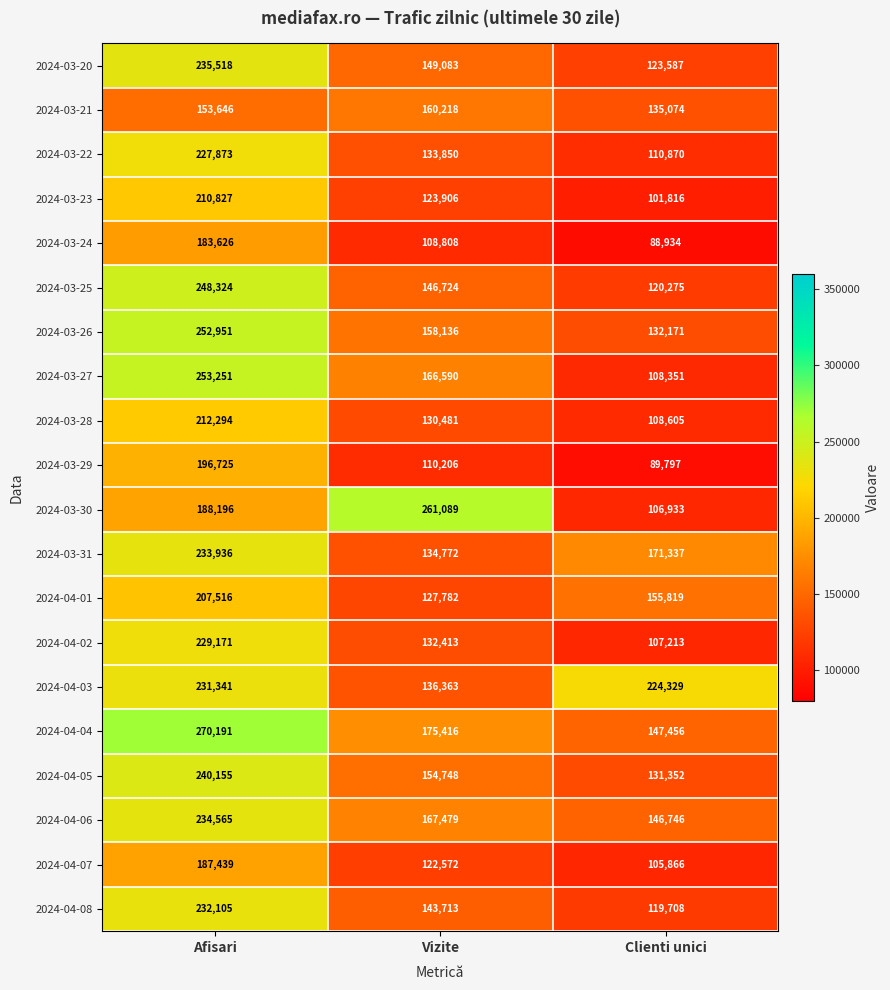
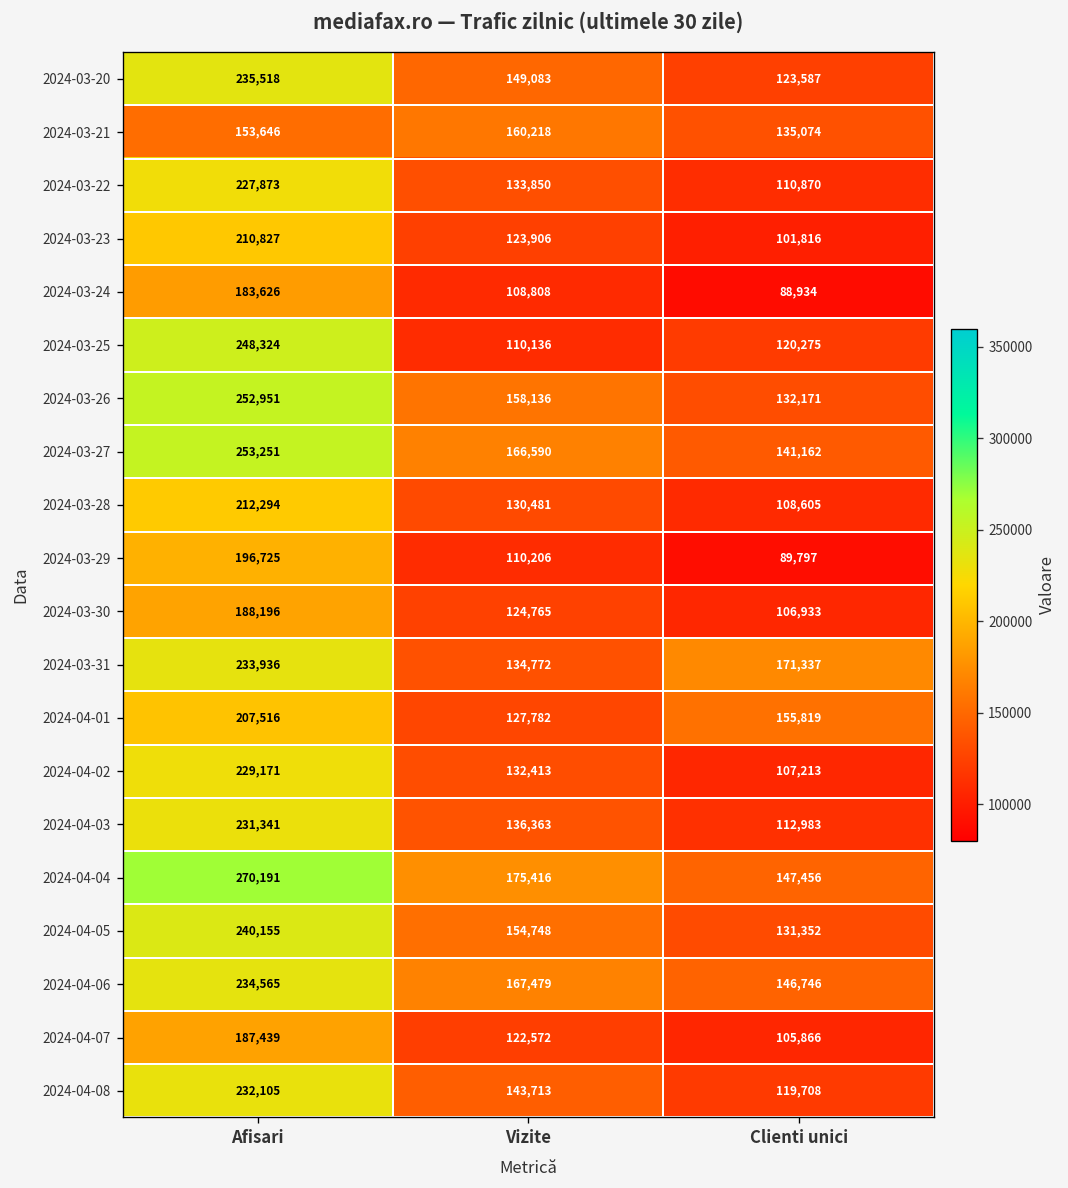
  {
    "2024-03-20": {
      "Afisari": "235,518",
      "Vizite": "149,083",
      "Clienti unici": "123,587"
    },
    "2024-03-21": {
      "Afisari": "153,646",
      "Vizite": "160,218",
      "Clienti unici": "135,074"
    },
    "2024-03-22": {
      "Afisari": "227,873",
      "Vizite": "133,850",
      "Clienti unici": "110,870"
    },
    "2024-03-23": {
      "Afisari": "210,827",
      "Vizite": "123,906",
      "Clienti unici": "101,816"
    },
    "2024-03-24": {
      "Afisari": "183,626",
      "Vizite": "108,808",
      "Clienti unici": "88,934"
    },
    "2024-03-25": {
      "Afisari": "248,324",
-     "Vizite": "146,724",
+     "Vizite": "110,136",
      "Clienti unici": "120,275"
    },
    "2024-03-26": {
      "Afisari": "252,951",
      "Vizite": "158,136",
      "Clienti unici": "132,171"
    },
    "2024-03-27": {
      "Afisari": "253,251",
      "Vizite": "166,590",
-     "Clienti unici": "108,351"
+     "Clienti unici": "141,162"
    },
    "2024-03-28": {
      "Afisari": "212,294",
      "Vizite": "130,481",
      "Clienti unici": "108,605"
    },
    "2024-03-29": {
      "Afisari": "196,725",
      "Vizite": "110,206",
      "Clienti unici": "89,797"
    },
    "2024-03-30": {
      "Afisari": "188,196",
-     "Vizite": "261,089",
+     "Vizite": "124,765",
      "Clienti unici": "106,933"
    },
    "2024-03-31": {
      "Afisari": "233,936",
      "Vizite": "134,772",
      "Clienti unici": "171,337"
    },
    "2024-04-01": {
      "Afisari": "207,516",
      "Vizite": "127,782",
      "Clienti unici": "155,819"
    },
    "2024-04-02": {
      "Afisari": "229,171",
      "Vizite": "132,413",
      "Clienti unici": "107,213"
    },
    "2024-04-03": {
      "Afisari": "231,341",
      "Vizite": "136,363",
-     "Clienti unici": "224,329"
+     "Clienti unici": "112,983"
    },
    "2024-04-04": {
      "Afisari": "270,191",
      "Vizite": "175,416",
      "Clienti unici": "147,456"
    },
    "2024-04-05": {
      "Afisari": "240,155",
      "Vizite": "154,748",
      "Clienti unici": "131,352"
    },
    "2024-04-06": {
      "Afisari": "234,565",
      "Vizite": "167,479",
      "Clienti unici": "146,746"
    },
    "2024-04-07": {
      "Afisari": "187,439",
      "Vizite": "122,572",
      "Clienti unici": "105,866"
    },
    "2024-04-08": {
      "Afisari": "232,105",
      "Vizite": "143,713",
      "Clienti unici": "119,708"
    }
  }
